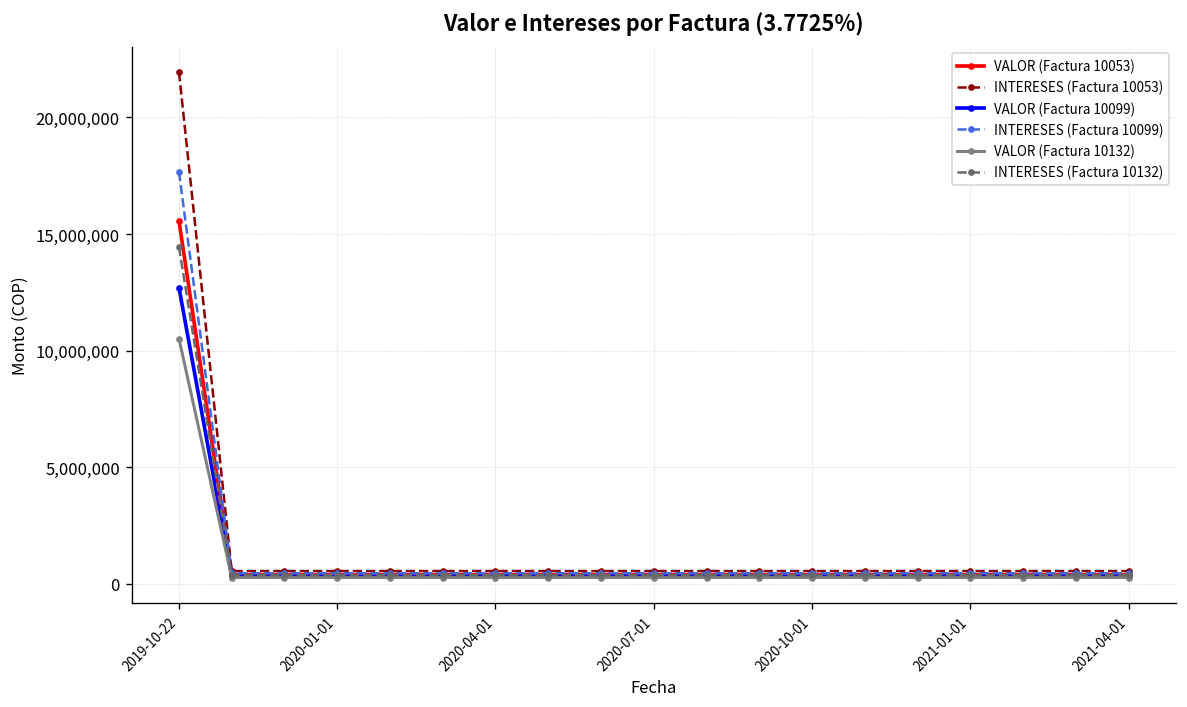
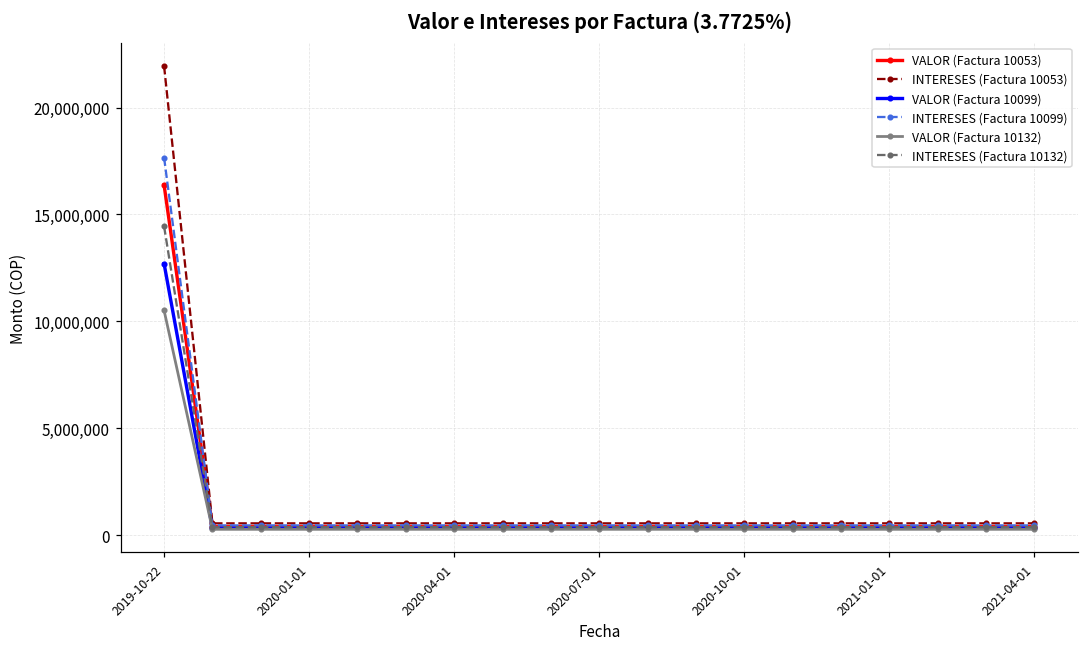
  {
    "VALOR (Factura 10053)": {
-     "2019-10-22": "15,600,000"
+     "2019-10-22": "16,400,000"
    },
    "INTERESES (Factura 10053)": {
      "2019-10-22": "21,900,000"
    },
    "VALOR (Factura 10099)": {
      "2019-10-22": "12,700,000"
    },
    "INTERESES (Factura 10099)": {
      "2019-10-22": "17,700,000"
    }
  }
